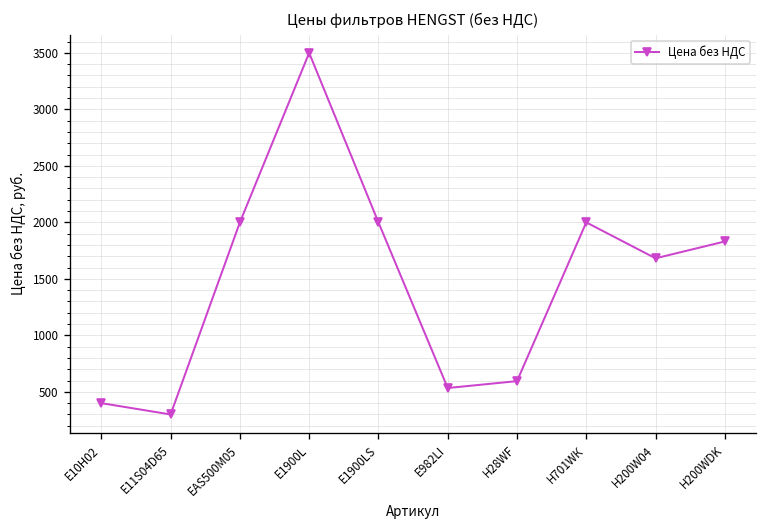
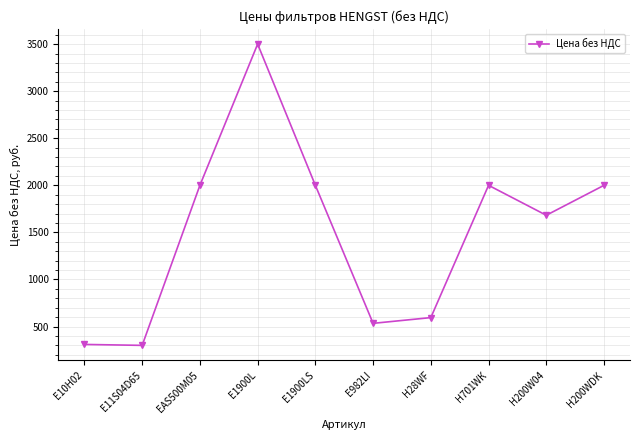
  {
-   "Е10Н02": 400,
+   "Е10Н02": 300,
    "E11S04D65": 300,
    "EAS500M05": 2000,
    "Е1900L": 3500,
    "Е1900LS": 2000,
    "Е982LI": 500,
    "H28WF": 600,
    "Н701WК": 2000,
    "Н200W04": 1700,
-   "H200WDK": 1800
+   "H200WDK": 2000
  }
